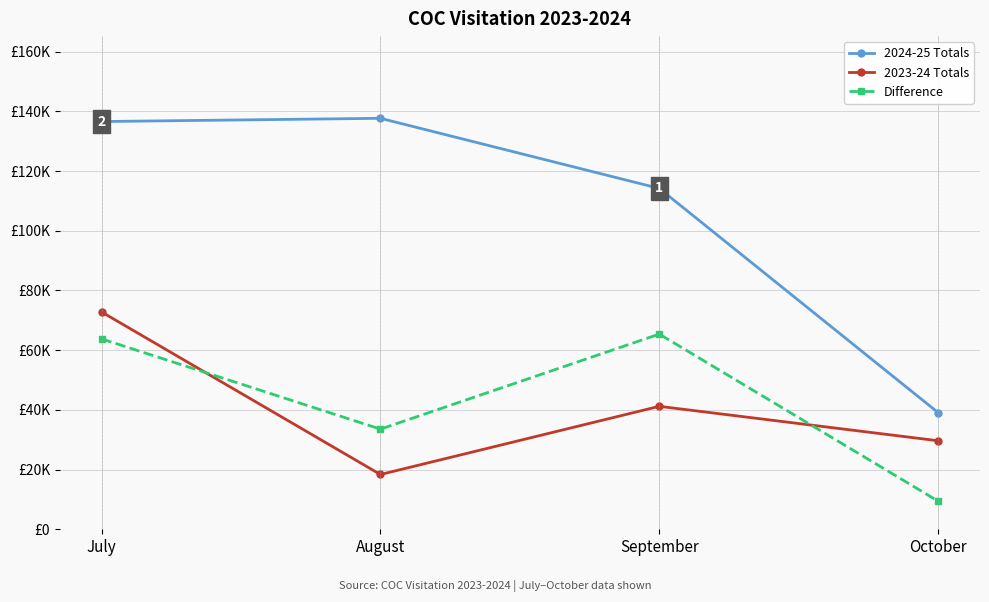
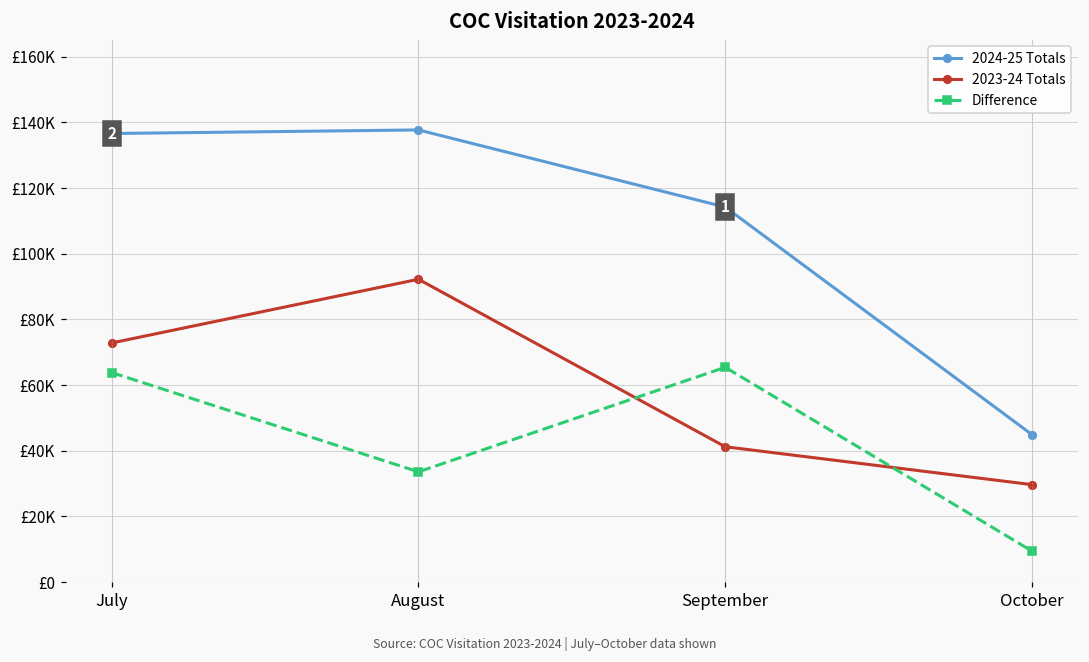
  {
    "2024-25 Totals": {
      "August": "£138000",
-     "October": "£39000"
+     "October": "£45000"
    },
    "2023-24 Totals": {
      "July": "£73000",
-     "August": "£18000",
+     "August": "£92000",
      "September": "£41000",
      "October": "£30000"
    },
    "Difference": {
      "July": "£64000",
      "August": "£34000",
      "September": "£65000",
      "October": "£9000"
    }
  }
